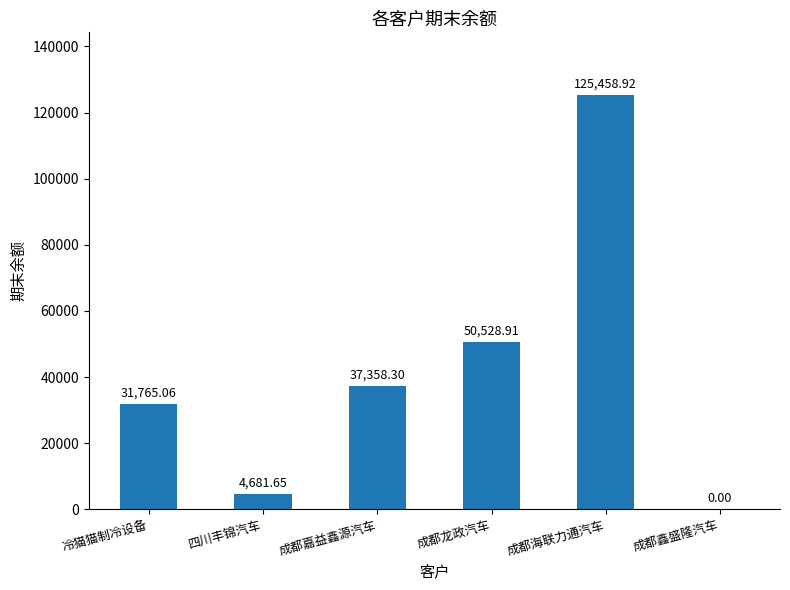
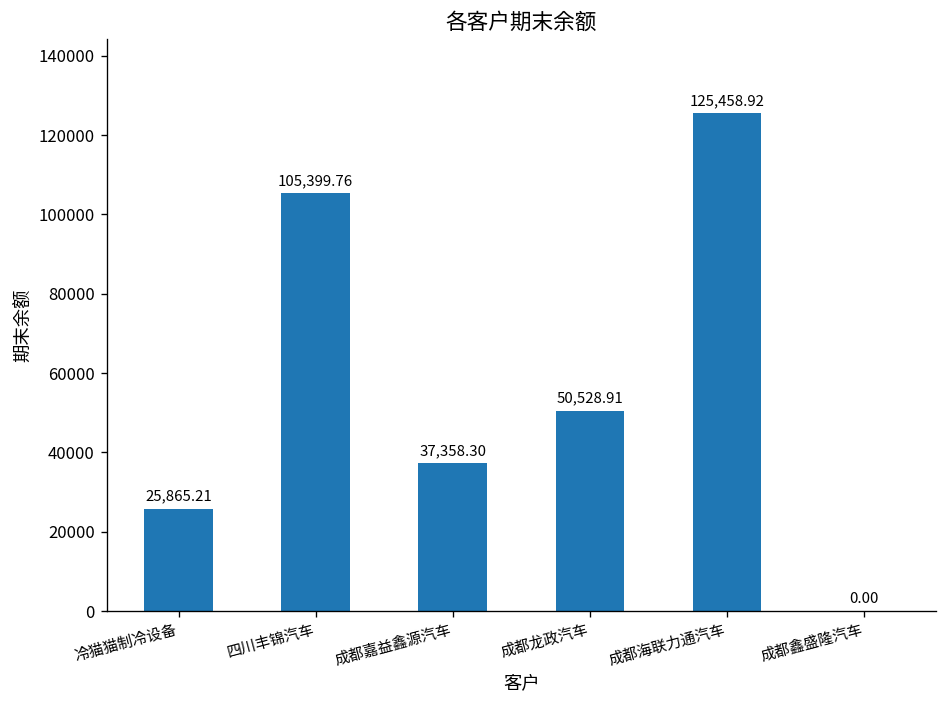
  {
-   "冷猫猫制冷设备": "31,765.06",
-   "四川丰锦汽车": "4,681.65",
+   "冷猫猫制冷设备": "25,865.21",
+   "四川丰锦汽车": "105,399.76",
    "成都嘉益鑫源汽车": "37,358.30",
    "成都龙政汽车": "50,528.91",
    "成都海联力通汽车": "125,458.92",
    "成都鑫盛隆汽车": "0.00"
  }
